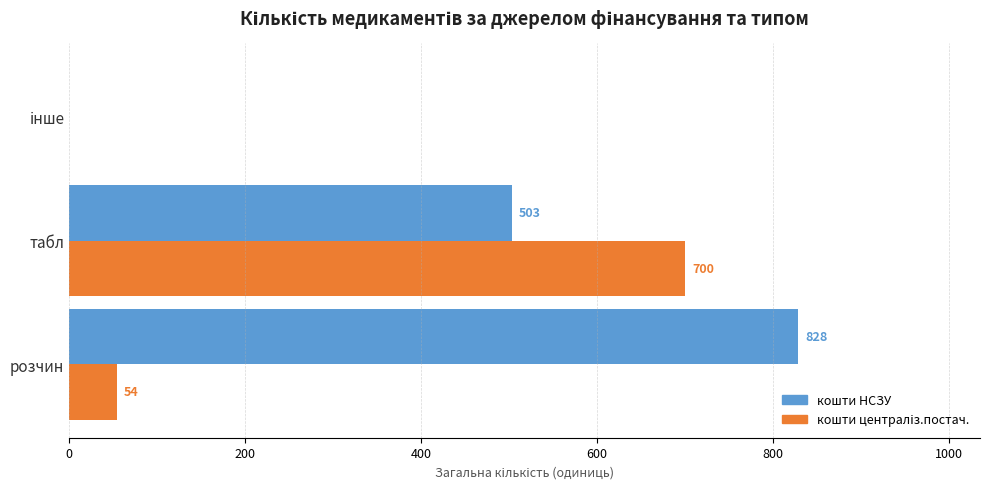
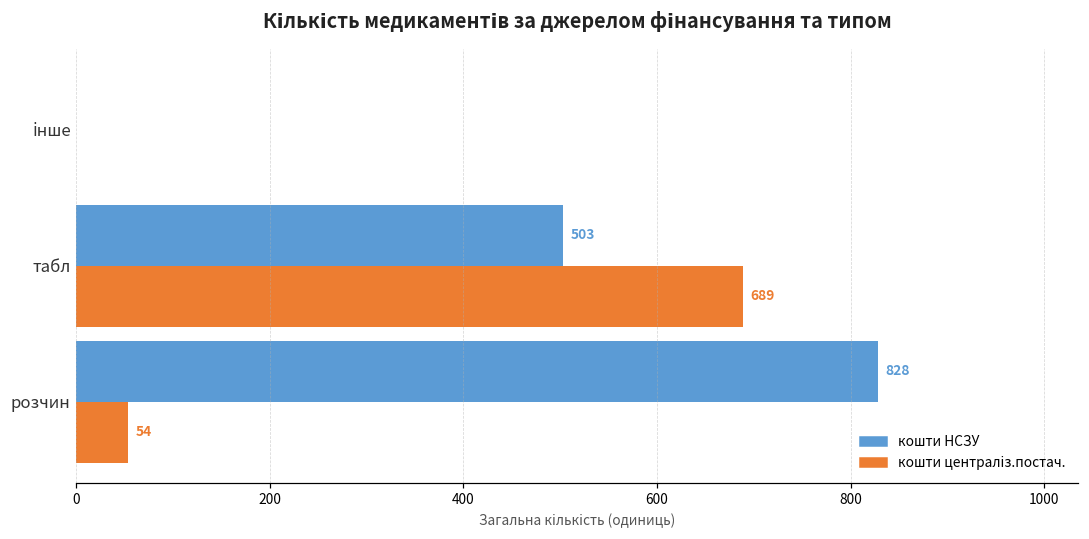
  {
    "кошти НСЗУ": {
      "табл": 503,
      "розчин": 828
    },
    "кошти централіз.постач.": {
-     "табл": 700,
+     "табл": 689,
      "розчин": 54
    }
  }
